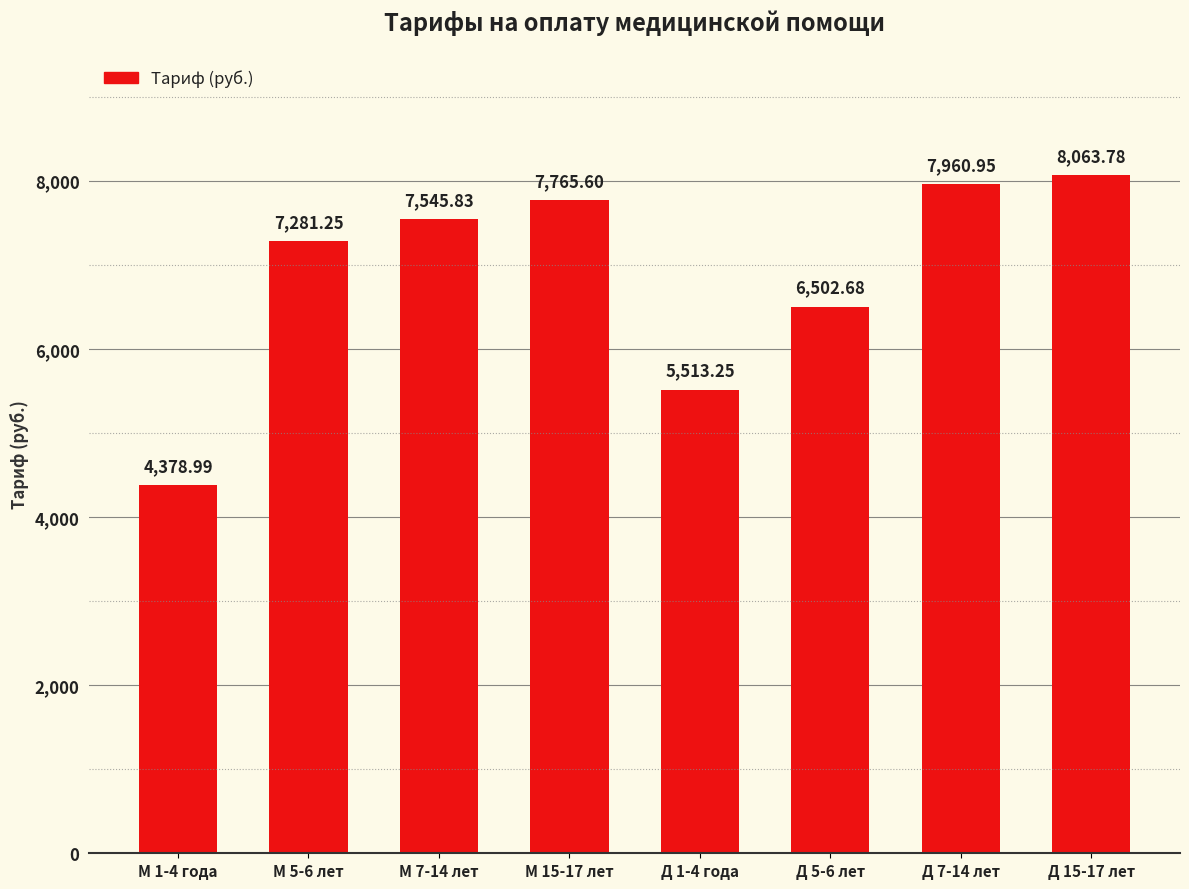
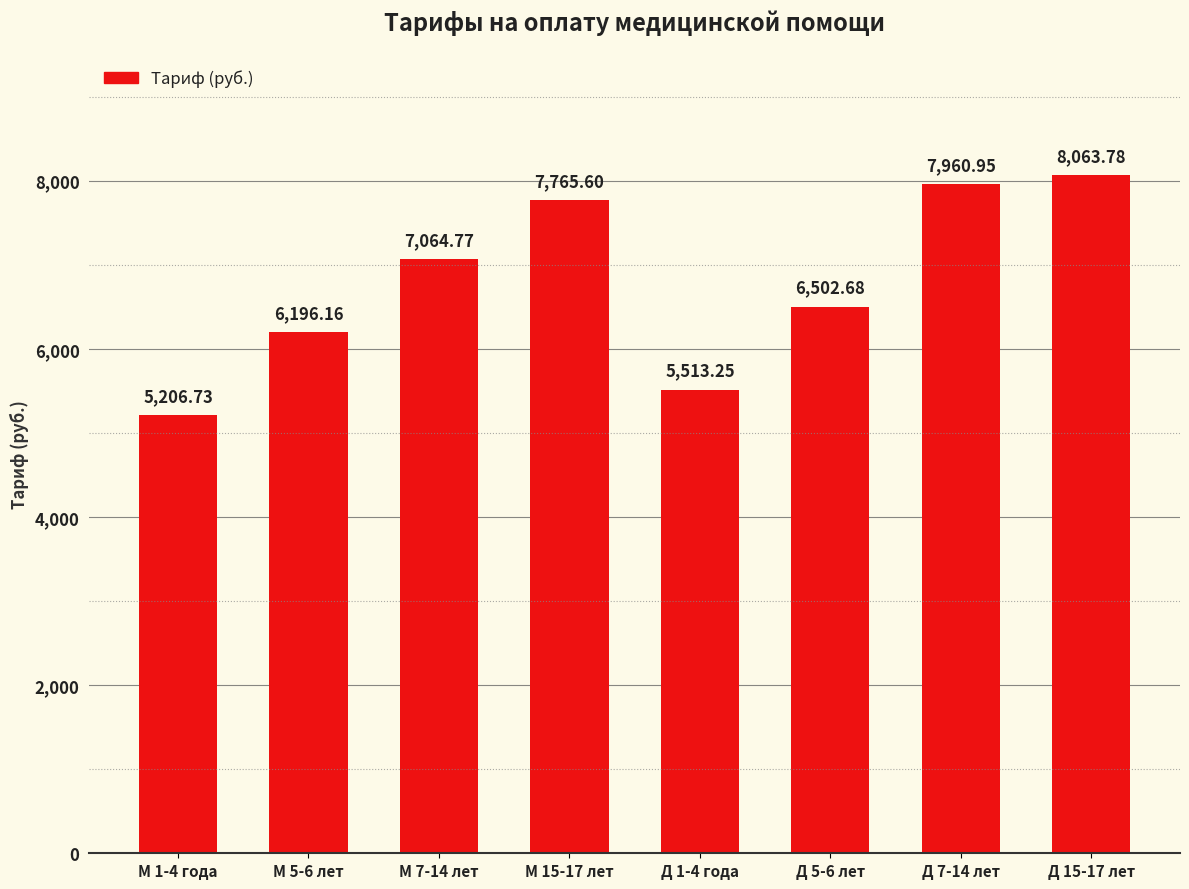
  {
-   "М 1-4 года": "4,378.99",
-   "М 5-6 лет": "7,281.25",
-   "М 7-14 лет": "7,545.83",
+   "М 1-4 года": "5,206.73",
+   "М 5-6 лет": "6,196.16",
+   "М 7-14 лет": "7,064.77",
    "М 15-17 лет": "7,765.60",
    "Д 1-4 года": "5,513.25",
    "Д 5-6 лет": "6,502.68",
    "Д 7-14 лет": "7,960.95",
    "Д 15-17 лет": "8,063.78"
  }
